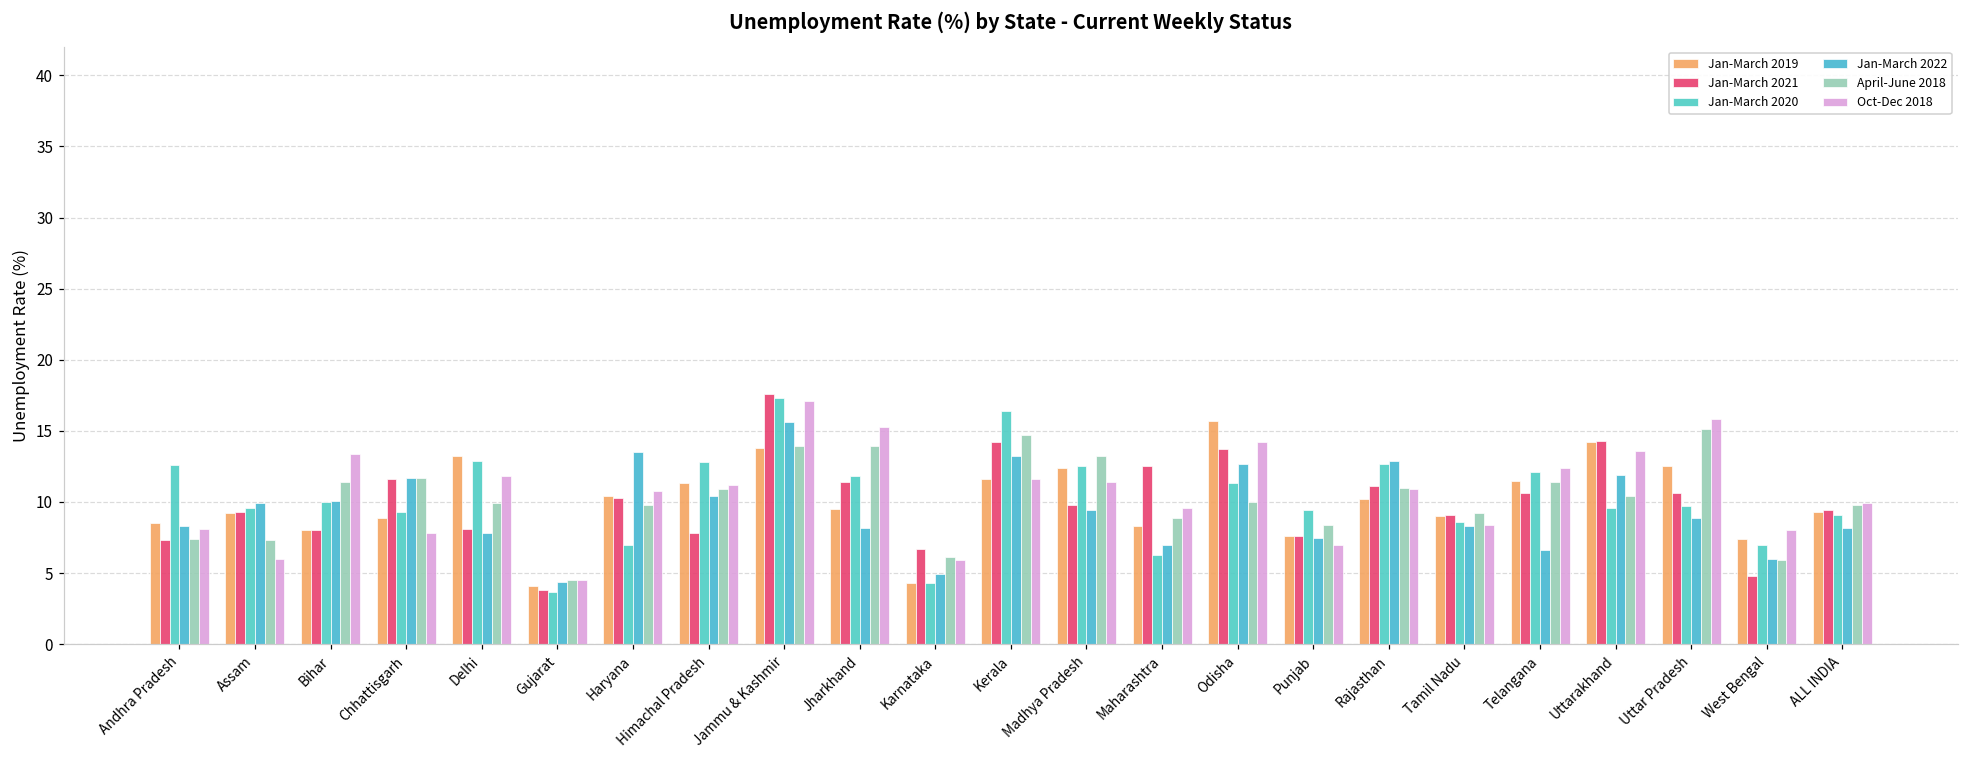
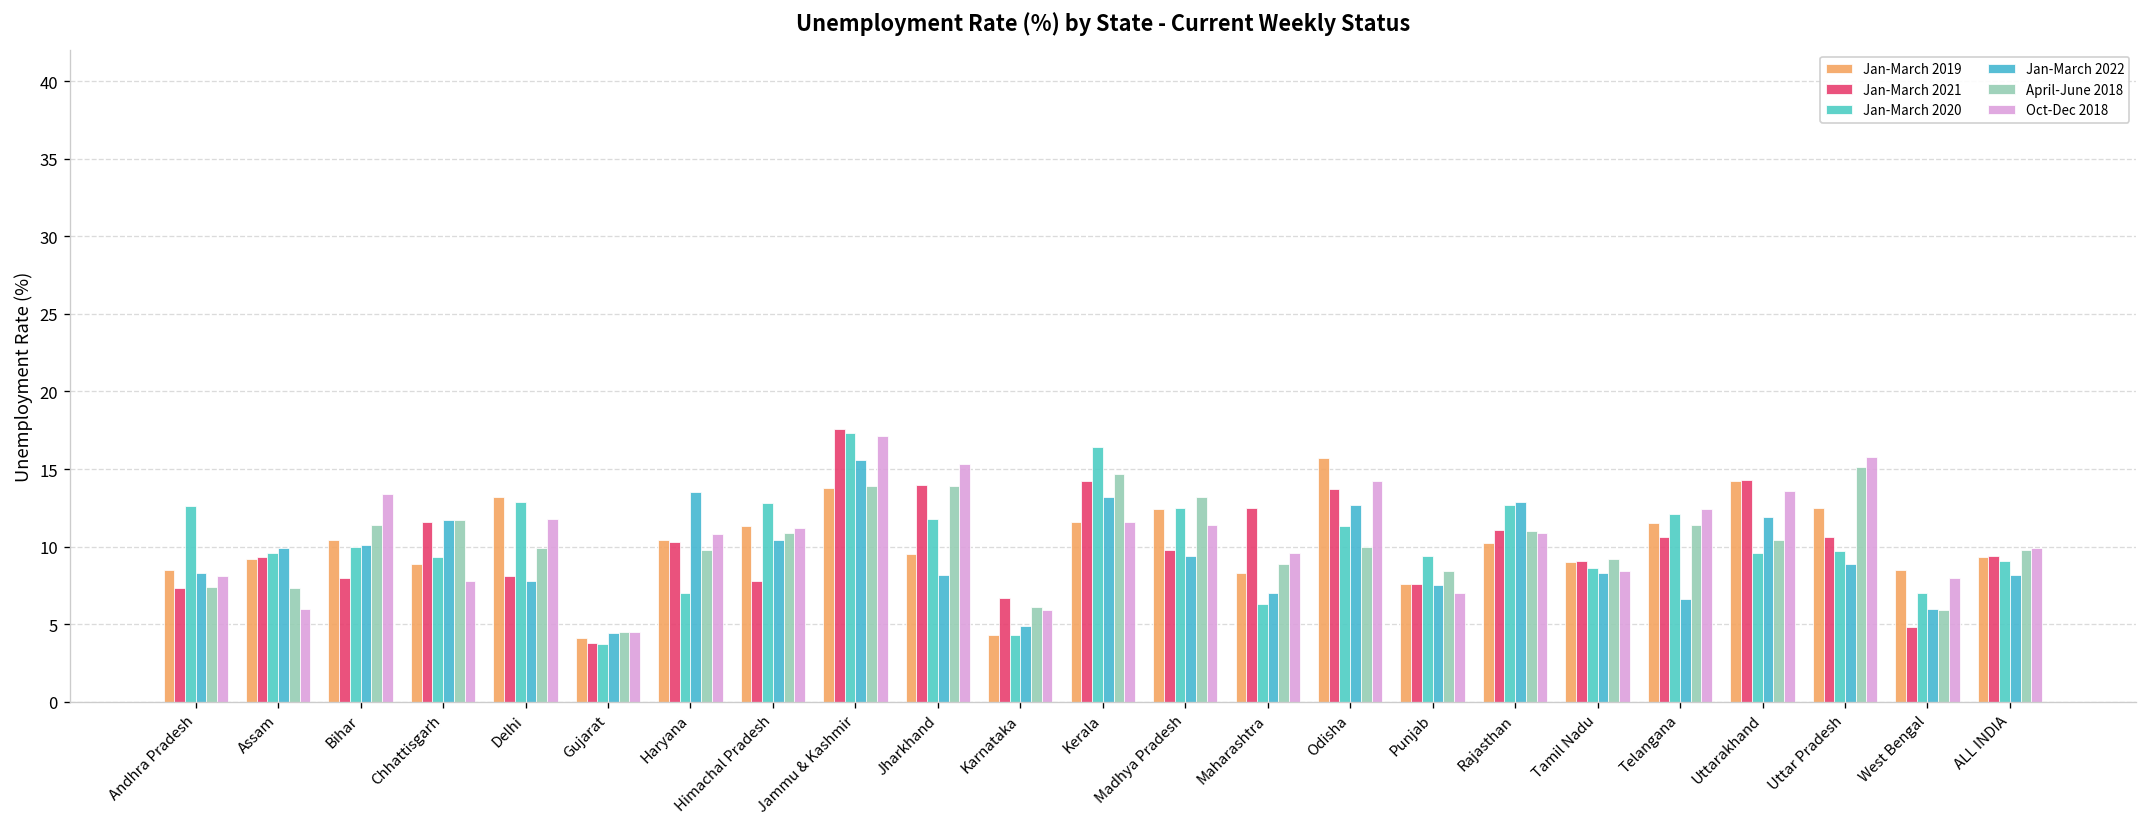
  {
    "Jan-March 2019": {
      "Andhra Pradesh": 8.5,
      "Assam": 9.2,
-     "Bihar": 8.0,
+     "Bihar": 10.4,
      "Chhattisgarh": 8.9,
      "Delhi": 13.2,
      "Gujarat": 4.1,
      "Haryana": 10.4,
      "Himachal Pradesh": 11.3,
      "Jammu & Kashmir": 13.8,
      "Jharkhand": 9.5,
      "Karnataka": 4.3,
      "Kerala": 11.6,
      "Madhya Pradesh": 12.4,
      "Maharashtra": 8.3,
      "Odisha": 15.7,
      "Punjab": 7.6,
      "Rajasthan": 10.2,
      "Tamil Nadu": 9.0,
      "Telangana": 11.5,
      "Uttarakhand": 14.2,
      "Uttar Pradesh": 12.5,
-     "West Bengal": 7.4,
+     "West Bengal": 8.5,
      "ALL INDIA": 9.3
    },
    "Jan-March 2021": {
      "Andhra Pradesh": 7.3,
      "Assam": 9.3,
      "Bihar": 8.0,
      "Chhattisgarh": 11.6,
      "Delhi": 8.1,
      "Gujarat": 3.8,
      "Haryana": 10.3,
      "Himachal Pradesh": 7.8,
      "Jammu & Kashmir": 17.6,
-     "Jharkhand": 11.4,
+     "Jharkhand": 14.0,
      "Karnataka": 6.7,
      "Kerala": 14.2,
      "Madhya Pradesh": 9.8,
      "Maharashtra": 12.5,
      "Odisha": 13.7,
      "Punjab": 7.6,
      "Rajasthan": 11.1,
      "Tamil Nadu": 9.1,
      "Telangana": 10.6,
      "Uttarakhand": 14.3,
      "Uttar Pradesh": 10.6,
      "West Bengal": 4.8,
      "ALL INDIA": 9.4
    },
    "April-June 2018": {
      "Andhra Pradesh": 7.4,
      "Assam": 7.3,
      "Bihar": 11.4,
      "Chhattisgarh": 11.7,
      "Delhi": 9.9,
      "Gujarat": 4.5,
      "Haryana": 9.8,
      "Himachal Pradesh": 10.9,
      "Jammu & Kashmir": 13.9,
      "Jharkhand": 13.9,
      "Karnataka": 6.1,
      "Kerala": 14.7,
      "Madhya Pradesh": 13.2,
      "Maharashtra": 8.9,
      "Odisha": 10.0,
      "Punjab": 8.4,
      "Rajasthan": 11.0,
      "Tamil Nadu": 9.2,
      "Telangana": 11.4,
      "Uttarakhand": 10.4,
      "Uttar Pradesh": 15.1,
      "West Bengal": 5.9,
      "ALL INDIA": 9.8
    },
    "Oct-Dec 2018": {
      "Andhra Pradesh": 8.1,
      "Assam": 6.0,
      "Bihar": 13.4,
      "Chhattisgarh": 7.8,
      "Delhi": 11.8,
      "Gujarat": 4.5,
      "Haryana": 10.8,
      "Himachal Pradesh": 11.2,
      "Jammu & Kashmir": 17.1,
      "Jharkhand": 15.3,
      "Karnataka": 5.9,
      "Kerala": 11.6,
      "Madhya Pradesh": 11.4,
      "Maharashtra": 9.6,
      "Odisha": 14.2,
      "Punjab": 7.0,
      "Rajasthan": 10.9,
      "Tamil Nadu": 8.4,
      "Telangana": 12.4,
      "Uttarakhand": 13.6,
      "Uttar Pradesh": 15.8,
      "West Bengal": 8.0,
      "ALL INDIA": 9.9
    }
  }
